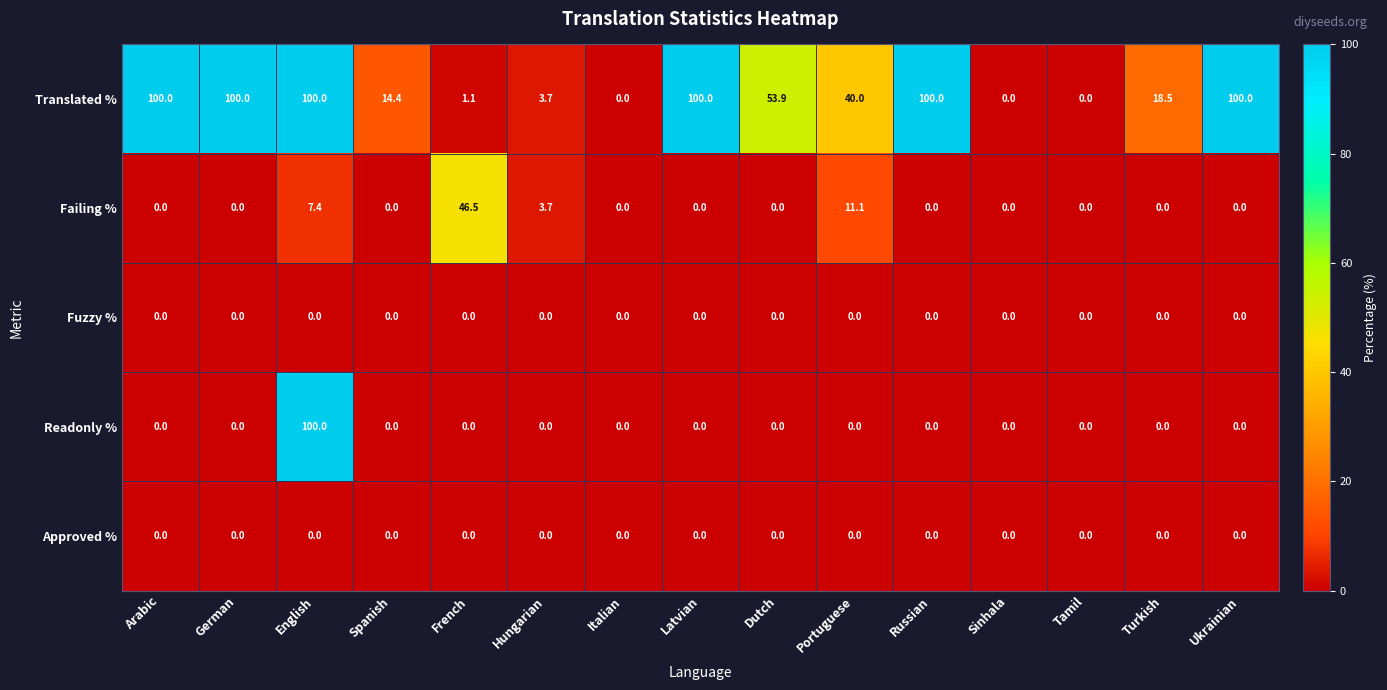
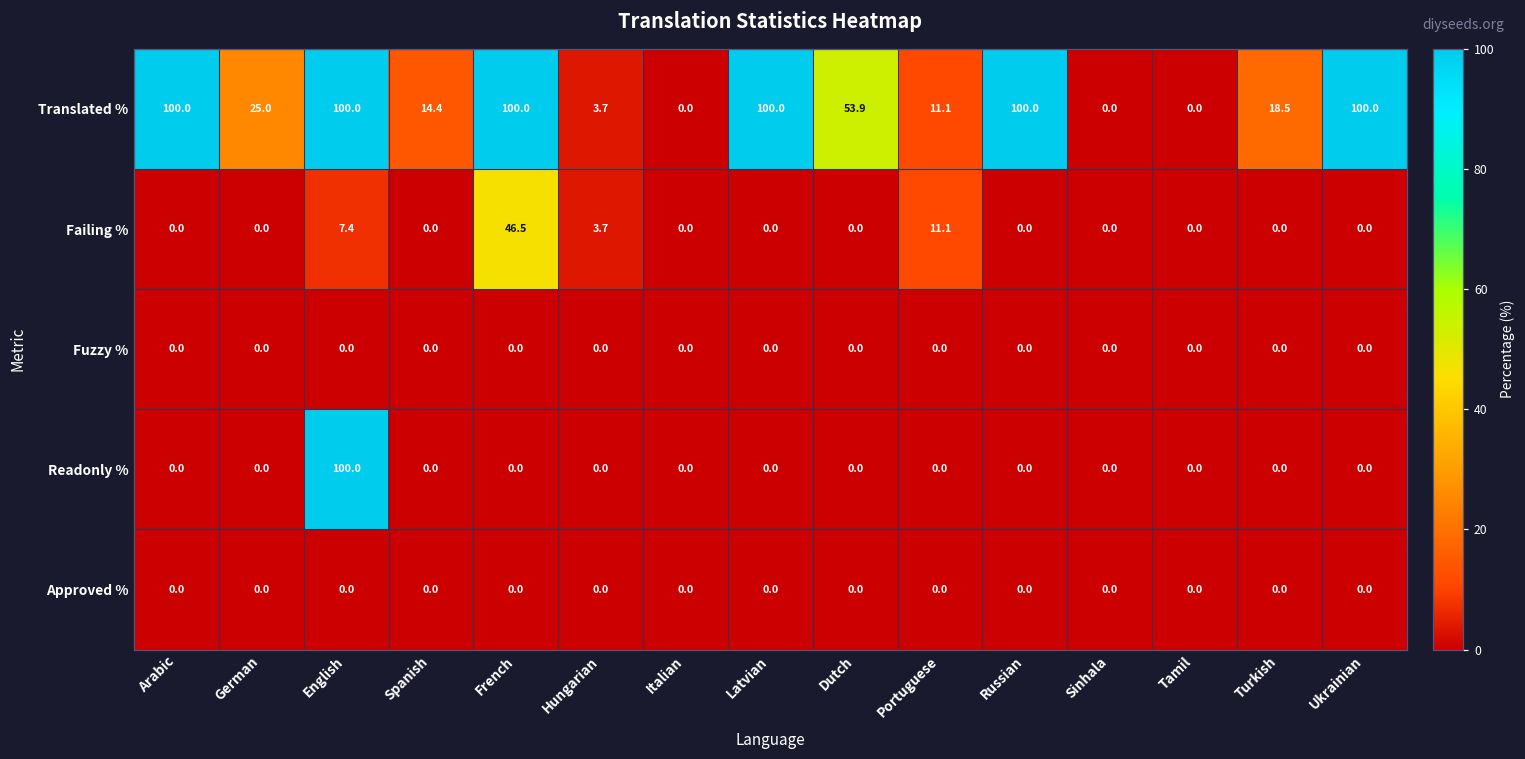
  {
    "Translated %": {
      "Arabic": 100.0,
-     "German": 100.0,
+     "German": 25.0,
      "English": 100.0,
      "Spanish": 14.4,
-     "French": 1.1,
+     "French": 100.0,
      "Hungarian": 3.7,
      "Italian": 0.0,
      "Latvian": 100.0,
      "Dutch": 53.9,
-     "Portuguese": 40.0,
+     "Portuguese": 11.1,
      "Russian": 100.0,
      "Sinhala": 0.0,
      "Tamil": 0.0,
      "Turkish": 18.5,
      "Ukrainian": 100.0
    },
    "Failing %": {
      "Arabic": 0.0,
      "German": 0.0,
      "English": 7.4,
      "Spanish": 0.0,
      "French": 46.5,
      "Hungarian": 3.7,
      "Italian": 0.0,
      "Latvian": 0.0,
      "Dutch": 0.0,
      "Portuguese": 11.1,
      "Russian": 0.0,
      "Sinhala": 0.0,
      "Tamil": 0.0,
      "Turkish": 0.0,
      "Ukrainian": 0.0
    },
    "Fuzzy %": {
      "Arabic": 0.0,
      "German": 0.0,
      "English": 0.0,
      "Spanish": 0.0,
      "French": 0.0,
      "Hungarian": 0.0,
      "Italian": 0.0,
      "Latvian": 0.0,
      "Dutch": 0.0,
      "Portuguese": 0.0,
      "Russian": 0.0,
      "Sinhala": 0.0,
      "Tamil": 0.0,
      "Turkish": 0.0,
      "Ukrainian": 0.0
    },
    "Readonly %": {
      "Arabic": 0.0,
      "German": 0.0,
      "English": 100.0,
      "Spanish": 0.0,
      "French": 0.0,
      "Hungarian": 0.0,
      "Italian": 0.0,
      "Latvian": 0.0,
      "Dutch": 0.0,
      "Portuguese": 0.0,
      "Russian": 0.0,
      "Sinhala": 0.0,
      "Tamil": 0.0,
      "Turkish": 0.0,
      "Ukrainian": 0.0
    },
    "Approved %": {
      "Arabic": 0.0,
      "German": 0.0,
      "English": 0.0,
      "Spanish": 0.0,
      "French": 0.0,
      "Hungarian": 0.0,
      "Italian": 0.0,
      "Latvian": 0.0,
      "Dutch": 0.0,
      "Portuguese": 0.0,
      "Russian": 0.0,
      "Sinhala": 0.0,
      "Tamil": 0.0,
      "Turkish": 0.0,
      "Ukrainian": 0.0
    }
  }
